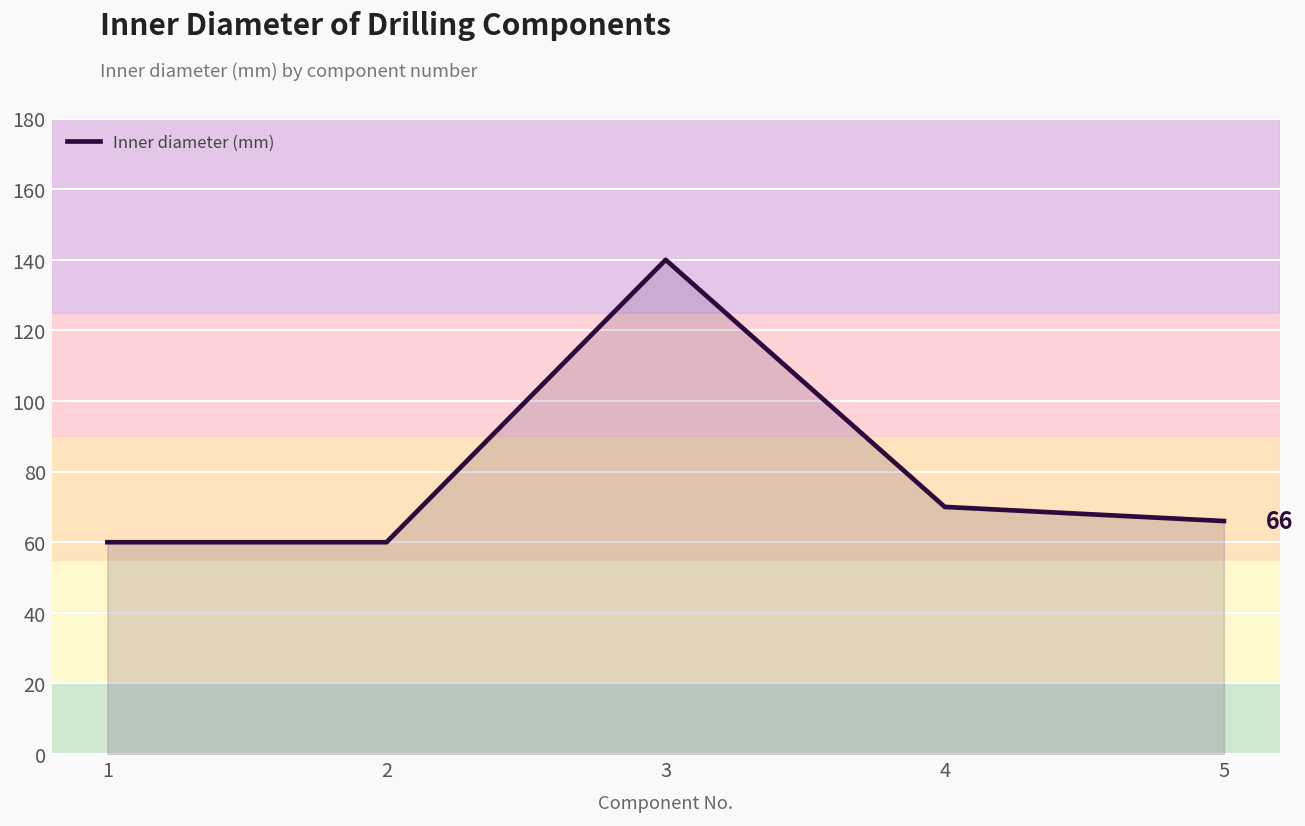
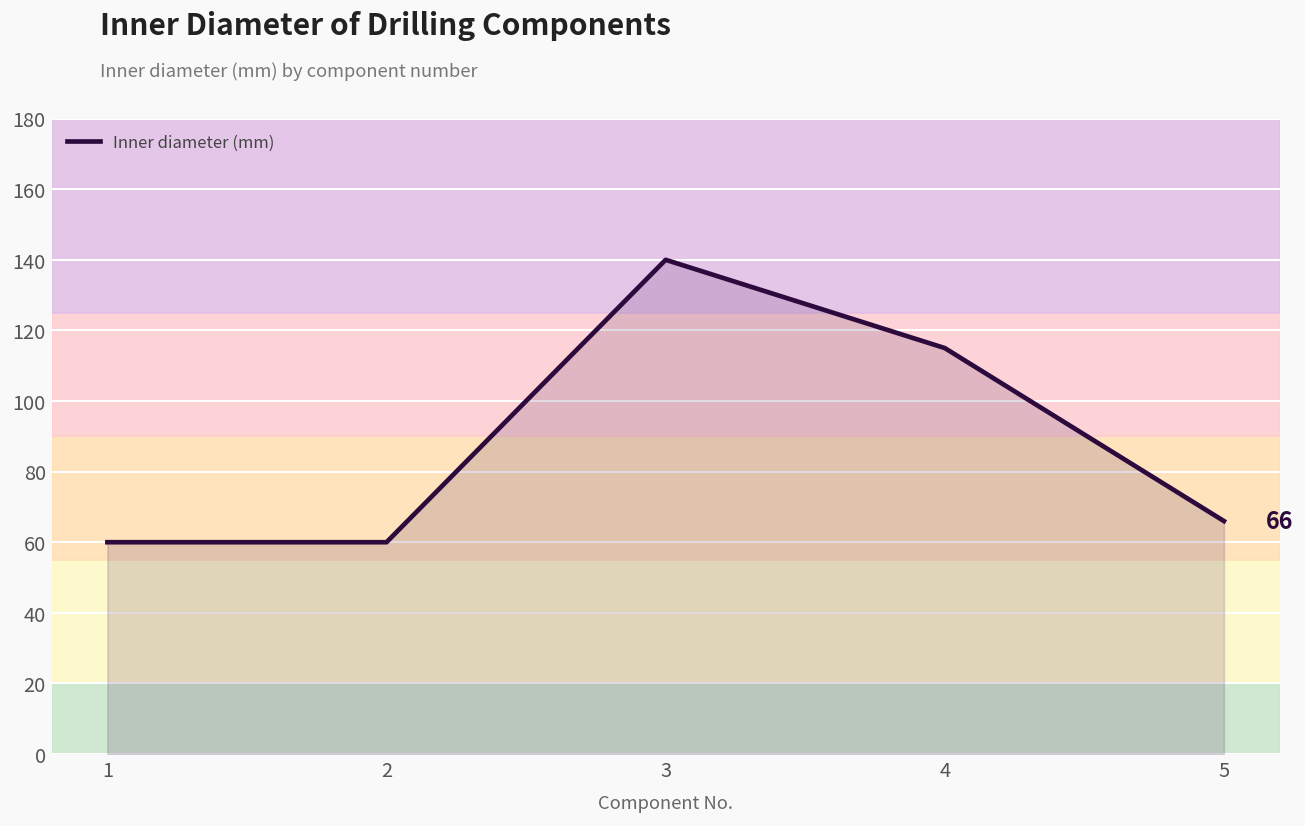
  {
    "1": 60,
    "2": 60,
    "3": 140,
-   "4": 70,
+   "4": 115,
    "5": 66
  }
